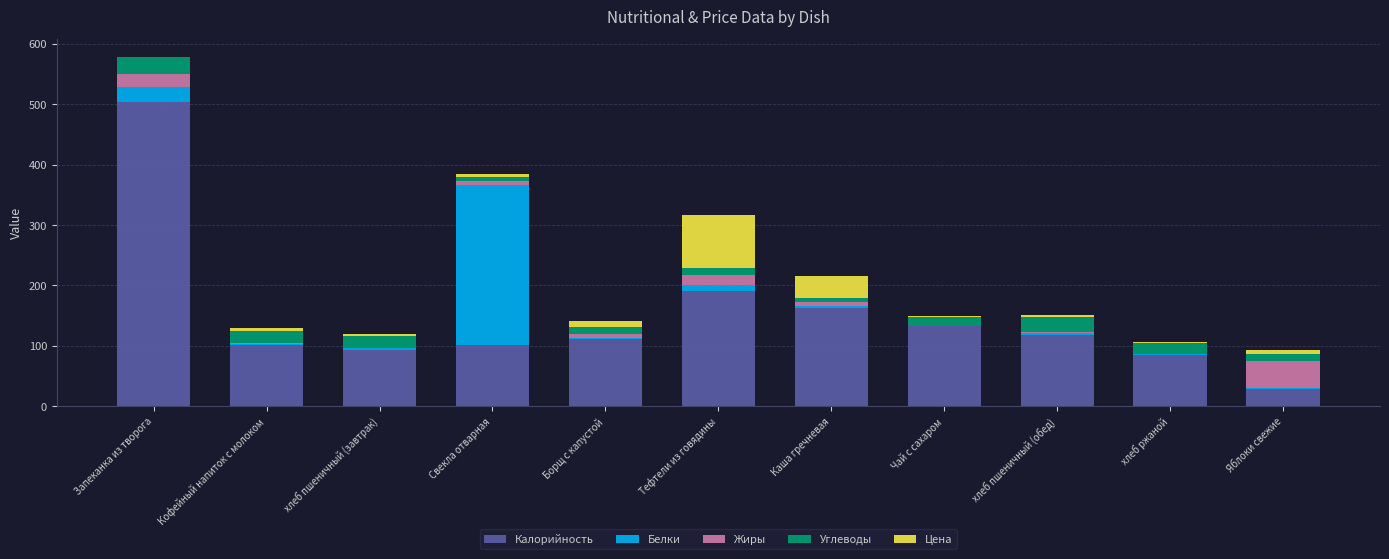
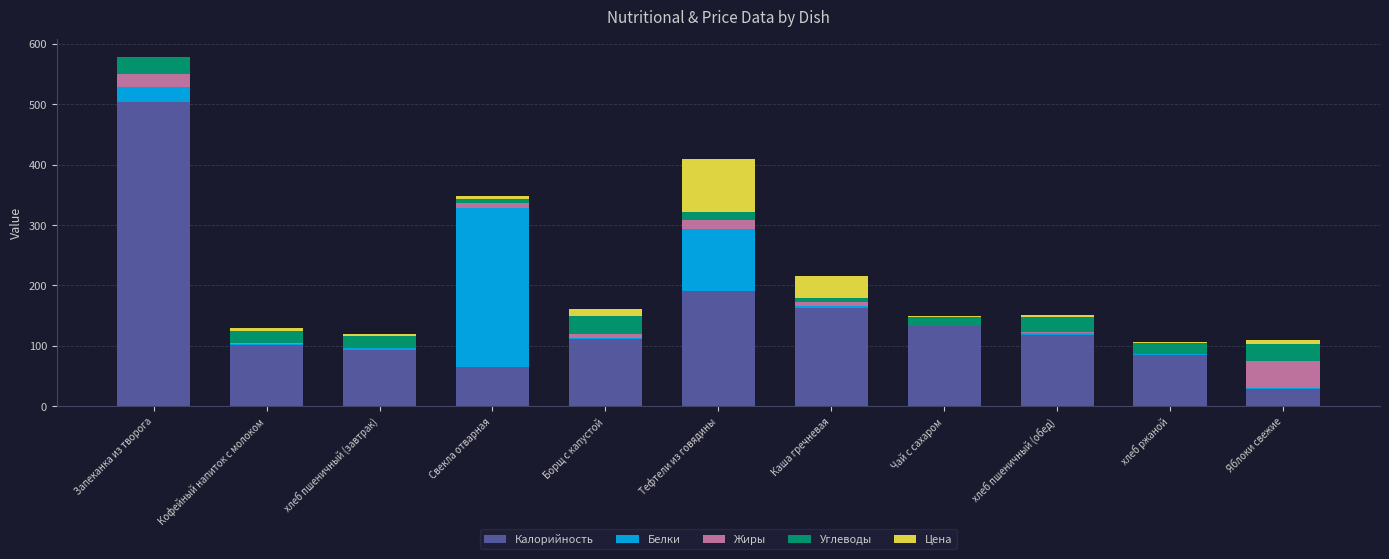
  {
    "Калорийность": {
      "Запеканка из творога": 500,
      "Кофейный напиток с молоком": 100,
      "хлеб пшеничный (завтрак)": 90,
-     "Свекла отварная": 100,
+     "Свекла отварная": 60,
      "Борщ с капустой": 110,
      "Тефтели из говядины": 190,
      "Каша гречневая": 160,
      "Чай с сахаром": 130,
      "хлеб пшеничный (обед)": 120,
      "хлеб ржаной": 80,
      "Яблоки свежие": 30
    },
    "Белки": {
      "Запеканка из творога": 20,
      "Свекла отварная": 260,
-     "Тефтели из говядины": 10,
+     "Тефтели из говядины": 100,
      "Каша гречневая": 0
    },
    "Жиры": {
      "Запеканка из творога": 20,
      "Свекла отварная": 10,
      "Борщ с капустой": 10,
      "Тефтели из говядины": 20,
      "Каша гречневая": 10,
      "Чай с сахаром": 0,
      "Яблоки свежие": 40
    },
    "Углеводы": {
      "Запеканка из творога": 30,
      "Кофейный напиток с молоком": 20,
      "хлеб пшеничный (завтрак)": 20,
      "Свекла отварная": 10,
-     "Борщ с капустой": 10,
+     "Борщ с капустой": 30,
      "Тефтели из говядины": 10,
      "Каша гречневая": 10,
      "Чай с сахаром": 20,
      "хлеб пшеничный (обед)": 20,
      "хлеб ржаной": 20,
-     "Яблоки свежие": 10
+     "Яблоки свежие": 30
    },
    "Цена": {
      "Кофейный напиток с молоком": 10,
      "Свекла отварная": 0,
      "Борщ с капустой": 10,
      "Тефтели из говядины": 90,
      "Каша гречневая": 40,
      "хлеб пшеничный (обед)": 0,
      "Яблоки свежие": 10
    }
  }
